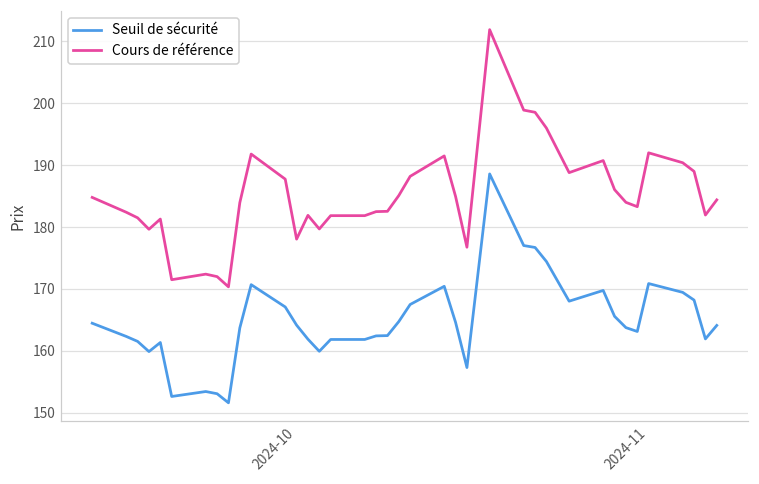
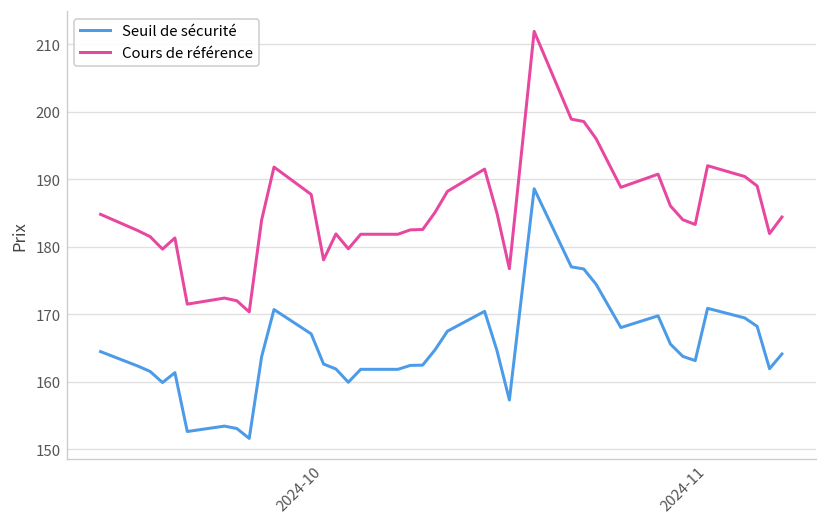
  {
    "Seuil de sécurité": {
-     "2024-10": 164,
+     "2024-10": 163,
      "2024-11": 171
    },
    "Cours de référence": {
      "2024-10": 178,
      "2024-11": 192
    }
  }
